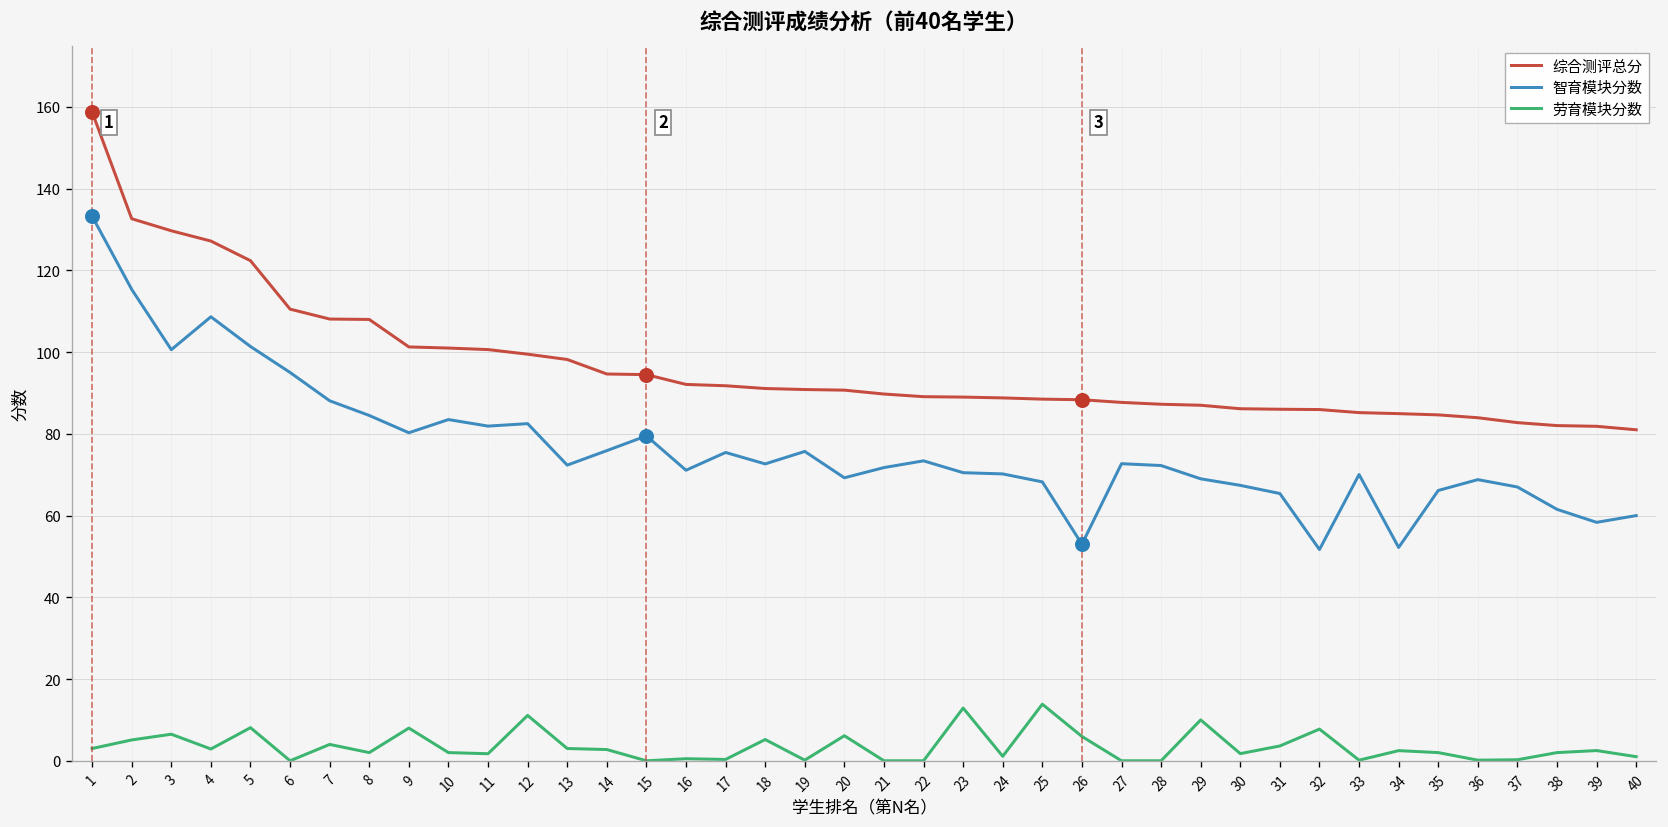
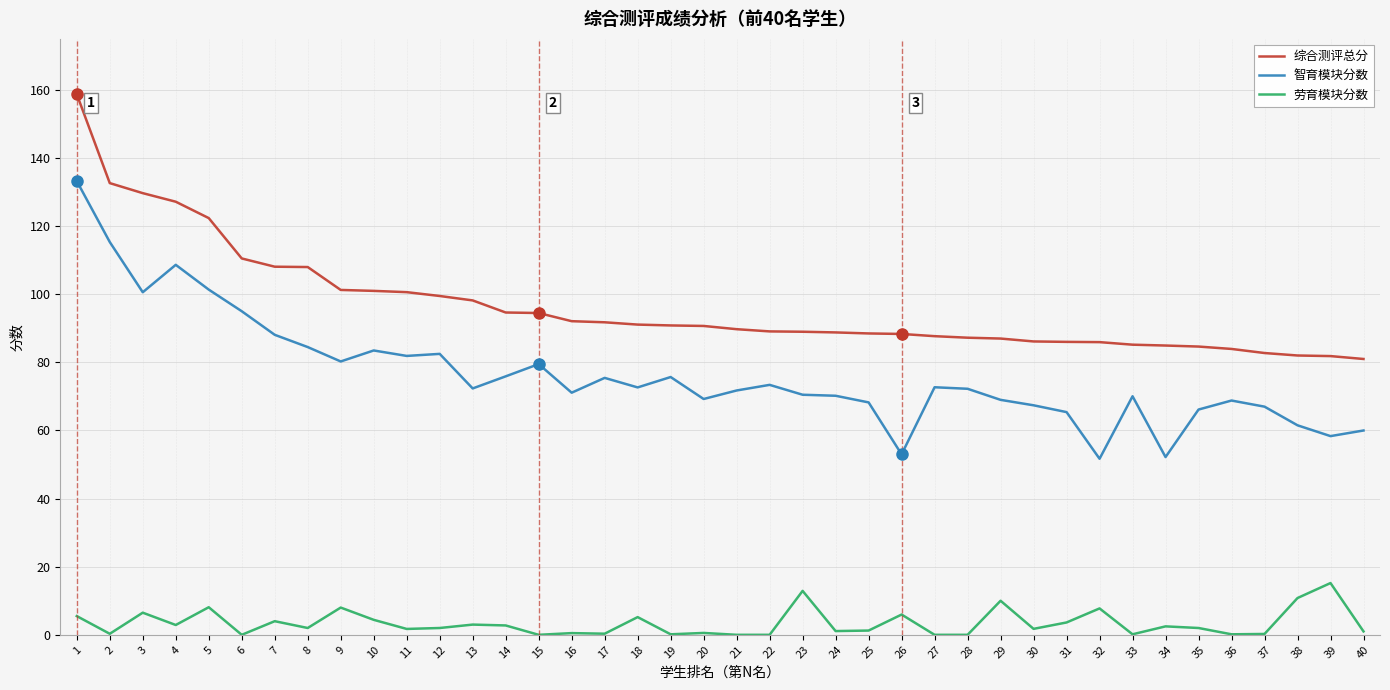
  {
    "劳育模块分数": {
-     "1": 3,
-     "2": 5,
+     "1": 6,
+     "2": 0,
      "3": 7,
      "4": 3,
      "5": 8,
      "6": 0,
      "7": 4,
      "8": 2,
      "9": 8,
-     "10": 2,
+     "10": 4,
      "11": 2,
-     "12": 11,
+     "12": 2,
      "13": 3,
      "14": 3,
      "15": 0,
      "16": 1,
      "17": 0,
      "18": 5,
      "19": 0,
-     "20": 6,
+     "20": 1,
      "21": 0,
      "22": 0,
      "23": 13,
      "24": 1,
-     "25": 14,
+     "25": 1,
      "26": 6,
      "27": 0,
      "28": 0,
      "29": 10,
      "30": 2,
      "31": 4,
      "32": 8,
      "33": 0,
      "34": 2,
      "35": 2,
      "36": 0,
      "37": 0,
-     "38": 2,
-     "39": 3,
+     "38": 11,
+     "39": 15,
      "40": 1
    }
  }
